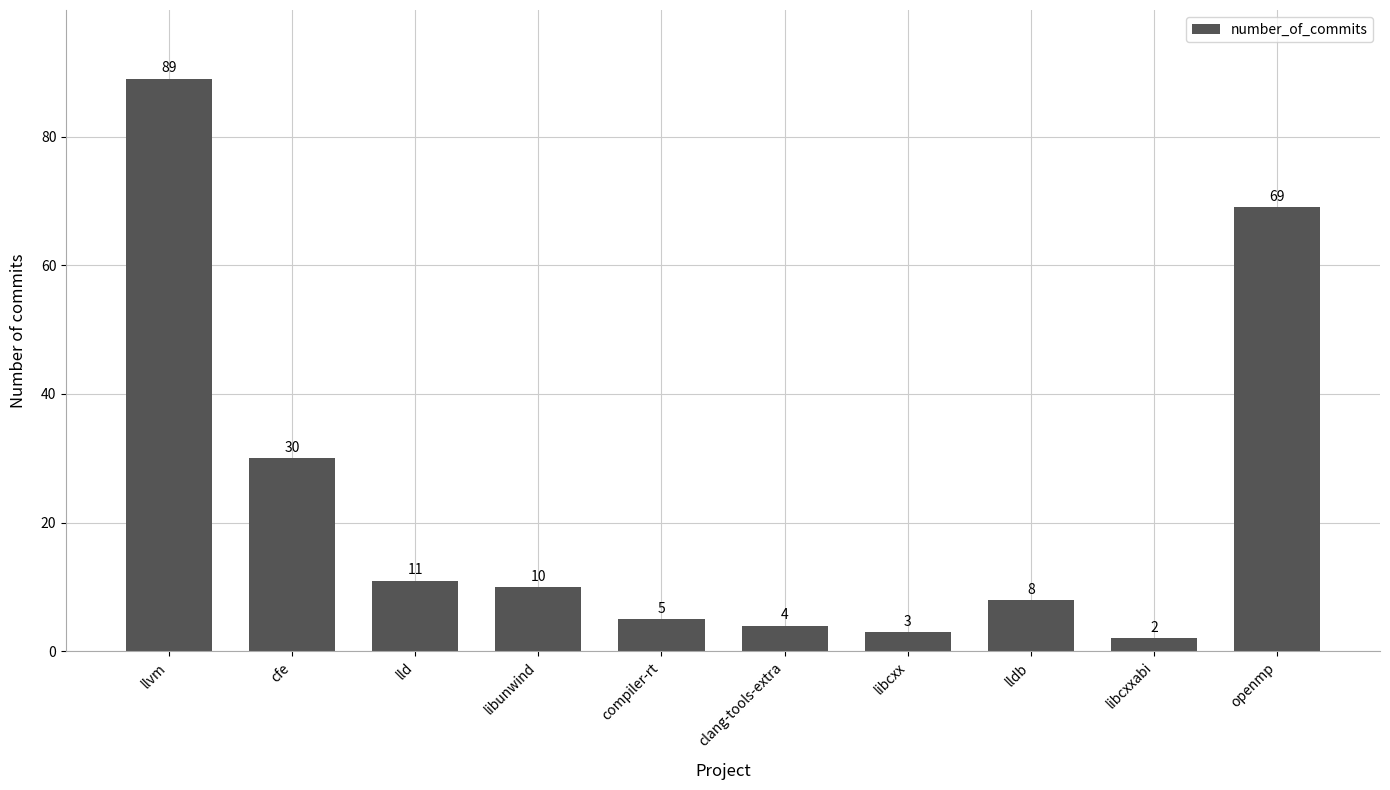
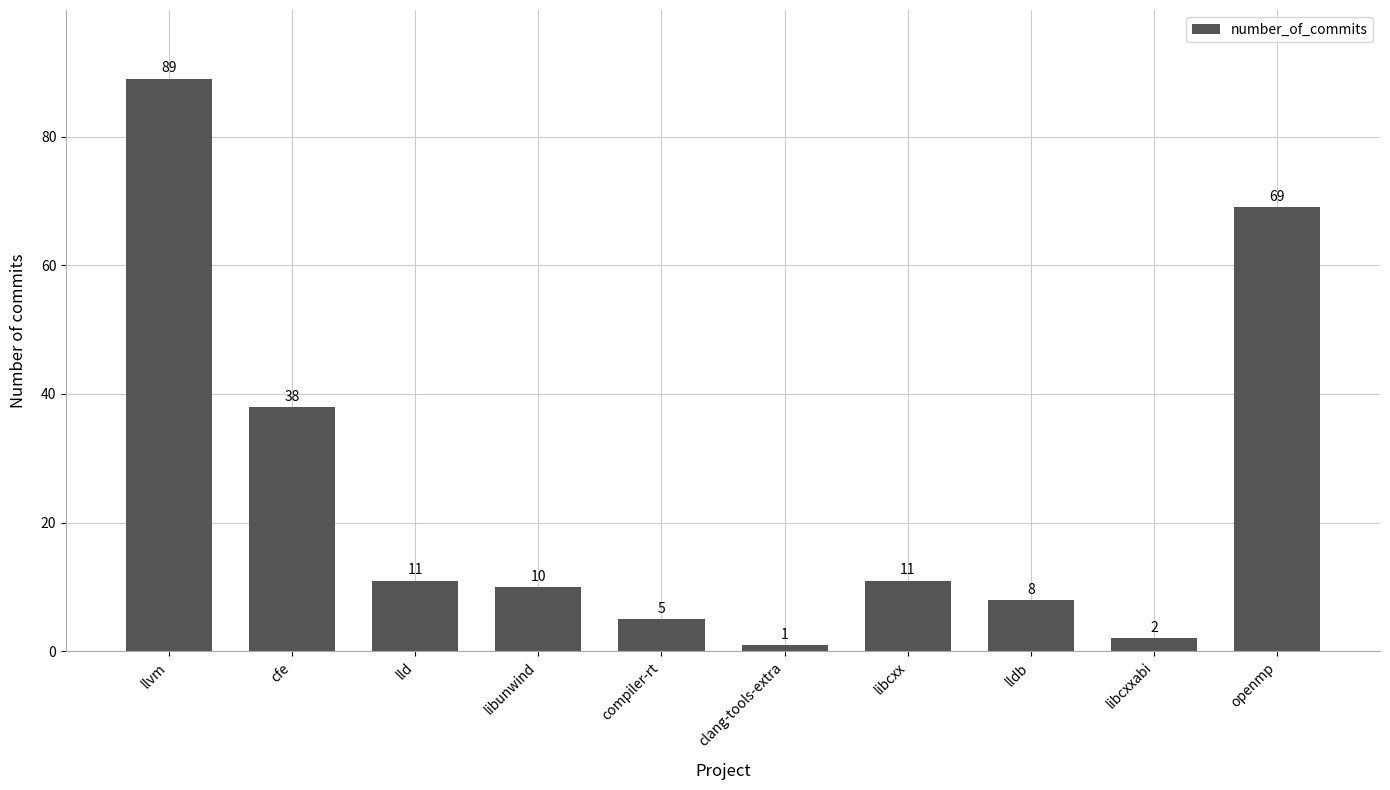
  {
    "llvm": 89,
-   "cfe": 30,
+   "cfe": 38,
    "lld": 11,
    "libunwind": 10,
    "compiler-rt": 5,
-   "clang-tools-extra": 4,
-   "libcxx": 3,
+   "clang-tools-extra": 1,
+   "libcxx": 11,
    "lldb": 8,
    "libcxxabi": 2,
    "openmp": 69
  }
